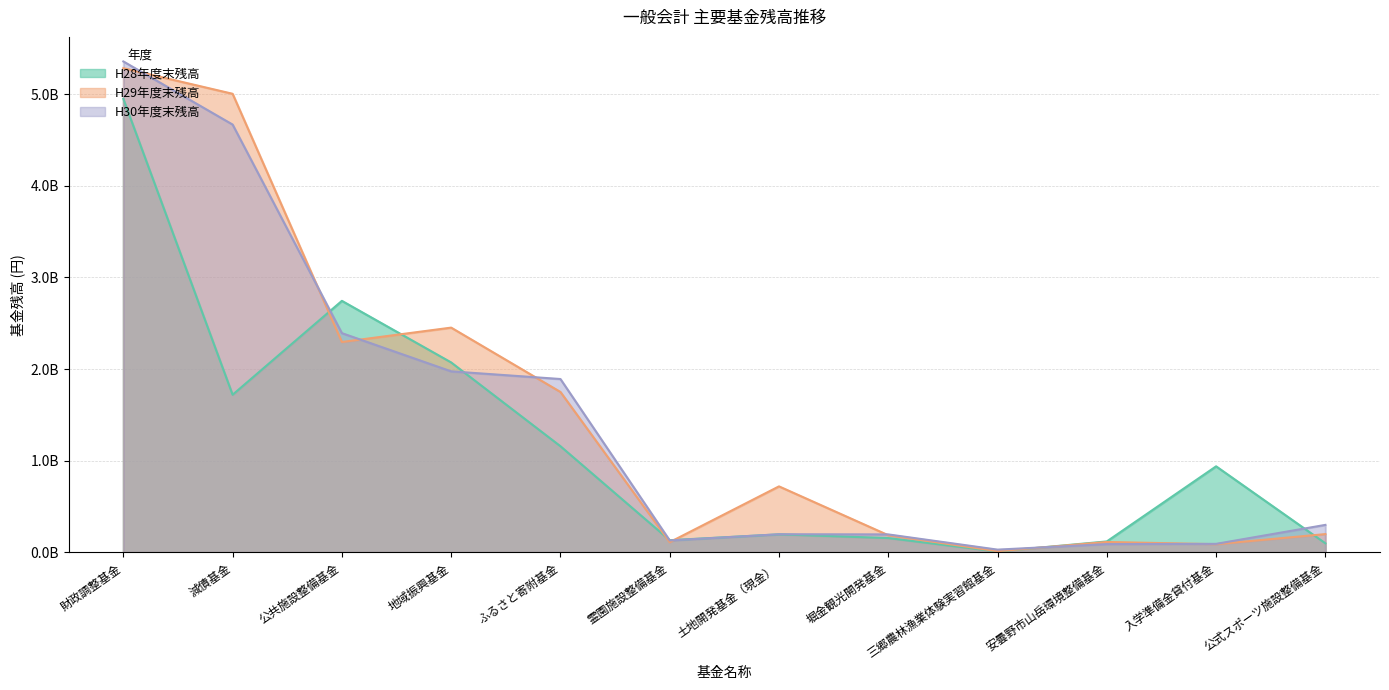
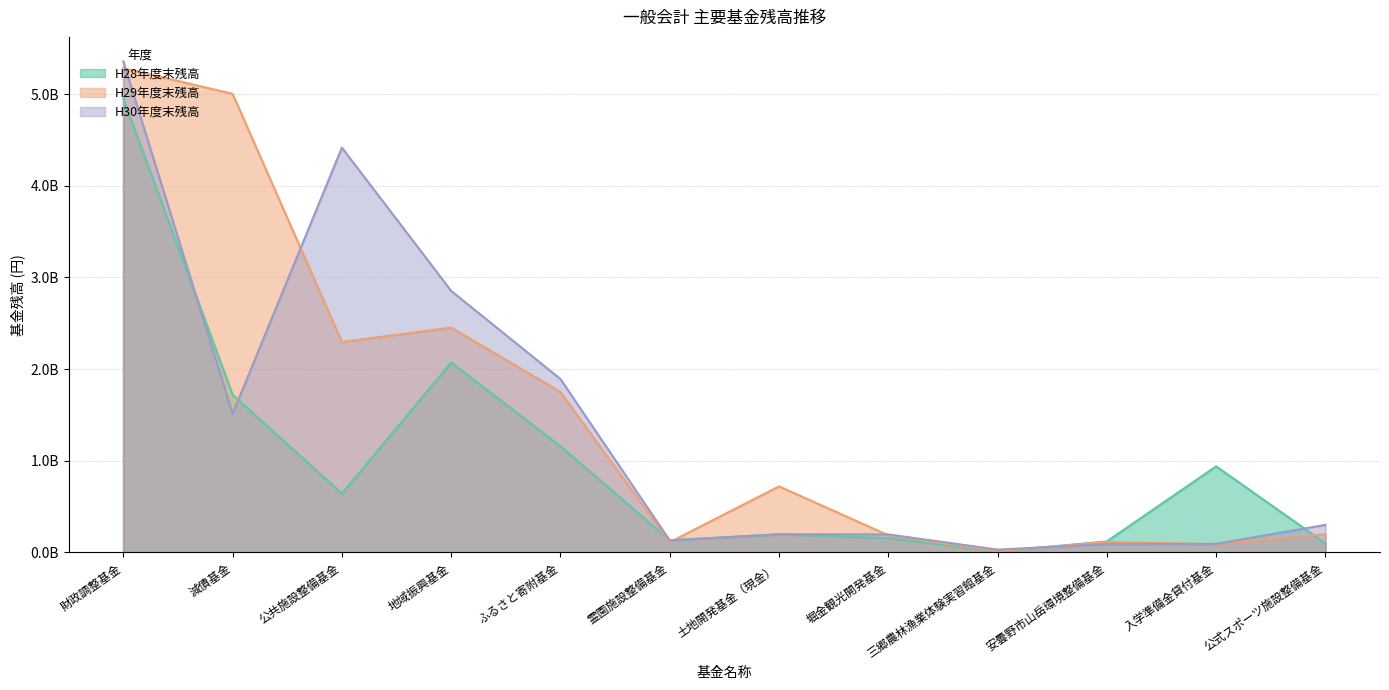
  {
    "H28年度末残高": {
      "財政調整基金": 4900000000,
      "減債基金": 1700000000,
-     "公共施設整備基金": 2700000000,
+     "公共施設整備基金": 600000000,
      "地域振興基金": 2100000000,
      "ふるさと寄附基金": 1200000000,
      "堀金観光開発基金": 200000000,
      "入学準備金貸付基金": 900000000,
      "公式スポーツ施設整備基金": 100000000
    },
    "H29年度末残高": {
      "財政調整基金": 5300000000,
      "減債基金": 5000000000,
      "公共施設整備基金": 2300000000,
      "地域振興基金": 2500000000,
      "ふるさと寄附基金": 1800000000,
      "土地開発基金（現金）": 700000000,
      "公式スポーツ施設整備基金": 200000000
    },
    "H30年度末残高": {
      "財政調整基金": 5400000000,
-     "減債基金": 4700000000,
-     "公共施設整備基金": 2400000000,
-     "地域振興基金": 2000000000,
+     "減債基金": 1500000000,
+     "公共施設整備基金": 4400000000,
+     "地域振興基金": 2900000000,
      "ふるさと寄附基金": 1900000000,
      "公式スポーツ施設整備基金": 300000000
    }
  }
